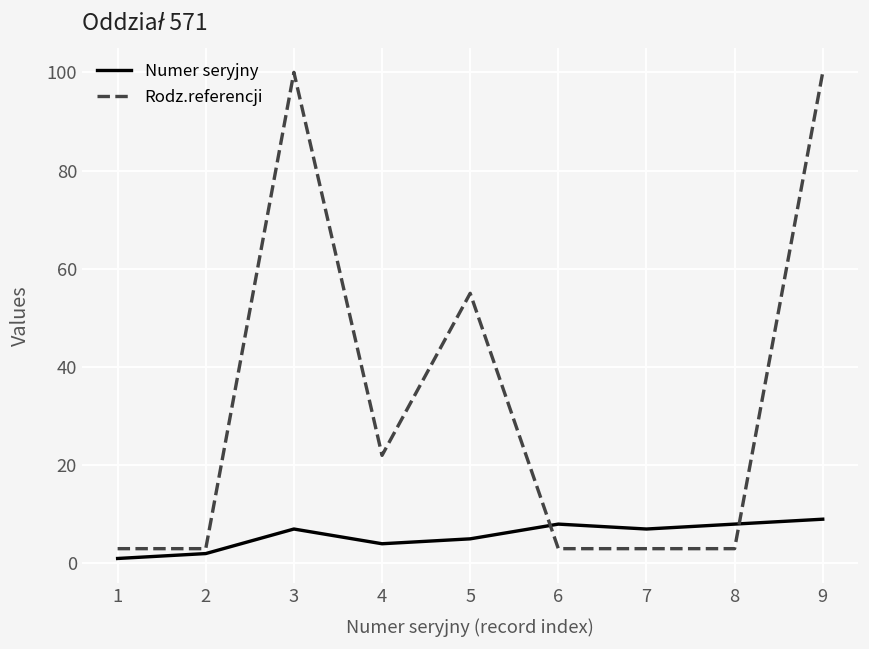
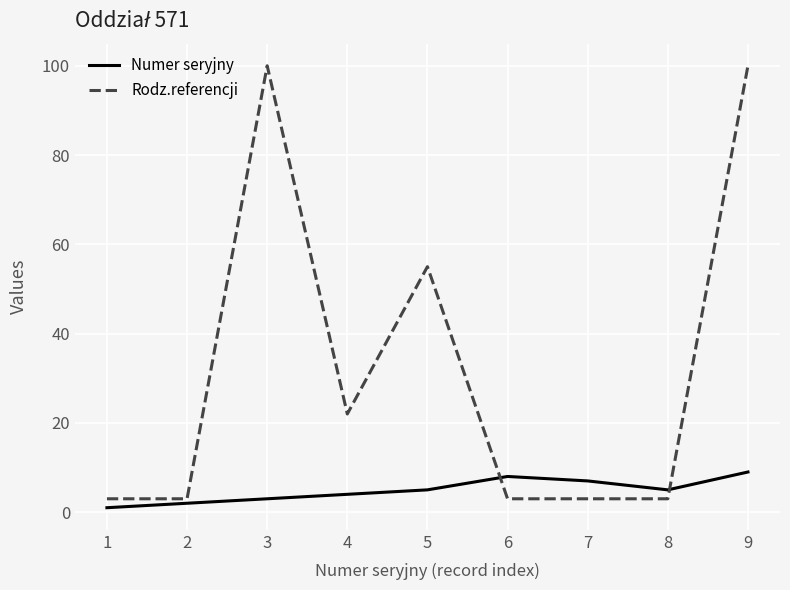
  {
    "Numer seryjny": {
      "1": 1,
      "2": 2,
-     "3": 7,
+     "3": 3,
      "4": 4,
      "5": 5,
      "6": 8,
      "7": 7,
-     "8": 8,
+     "8": 5,
      "9": 9
    },
    "Rodz.referencji": {
      "1": 3,
      "2": 3,
      "3": 100,
      "4": 22,
      "5": 55,
      "6": 3,
      "7": 3,
      "8": 3,
      "9": 100
    }
  }
